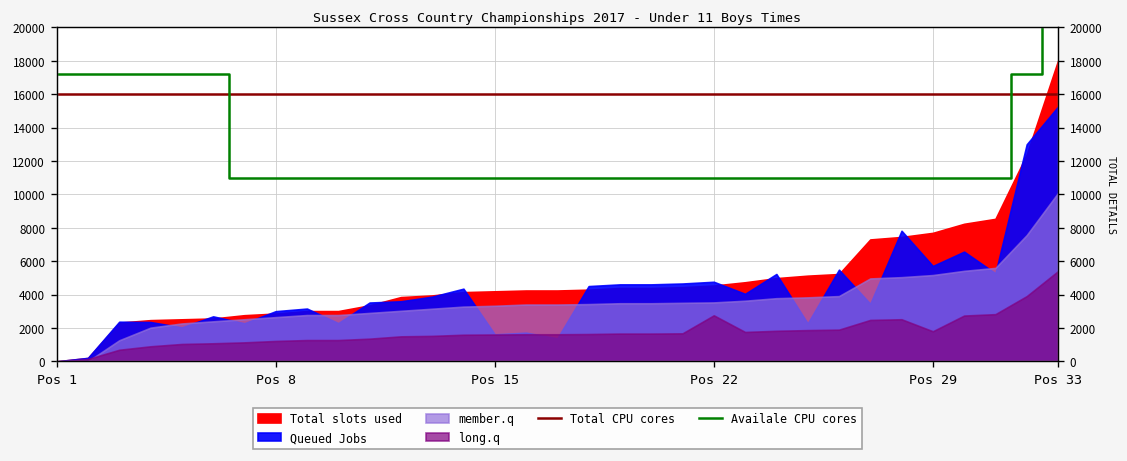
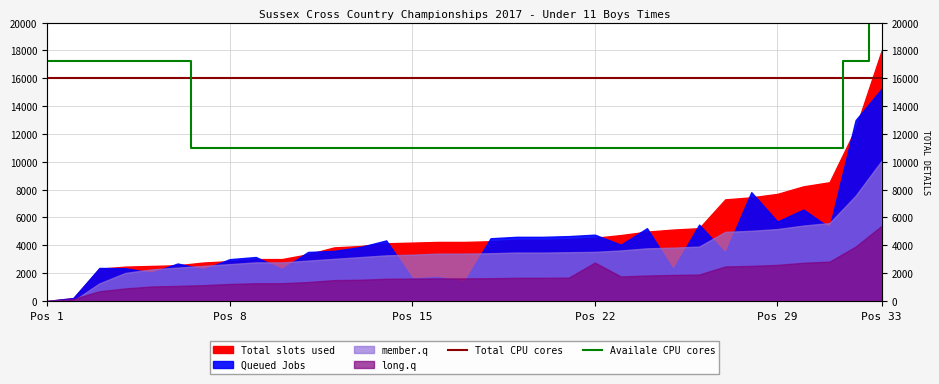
  {
    "Total CPU cores": {
      "Pos 1": 16000,
      "Pos 8": 16000,
      "Pos 15": 16000,
      "Pos 22": 16000,
      "Pos 29": 16000,
      "Pos 33": 16000
    },
    "Total slots used": {
      "Pos 15": 4200,
      "Pos 22": 4500,
      "Pos 29": 7700,
      "Pos 33": 18000
    },
    "Availale CPU cores": {
      "Pos 1": 17200,
      "Pos 8": 11000,
      "Pos 15": 11000,
      "Pos 22": 11000,
      "Pos 29": 11000
    },
    "Queued Jobs": {
      "Pos 22": 4800,
      "Pos 29": 5700,
      "Pos 33": 15300
    },
    "member.q": {
      "Pos 8": 2600,
      "Pos 15": 3300,
      "Pos 22": 3500,
      "Pos 29": 5200,
      "Pos 33": 10100
    },
    "long.q": {
      "Pos 8": 1200,
      "Pos 22": 2800,
-     "Pos 29": 1800,
+     "Pos 29": 2600,
      "Pos 33": 5400
    }
  }
